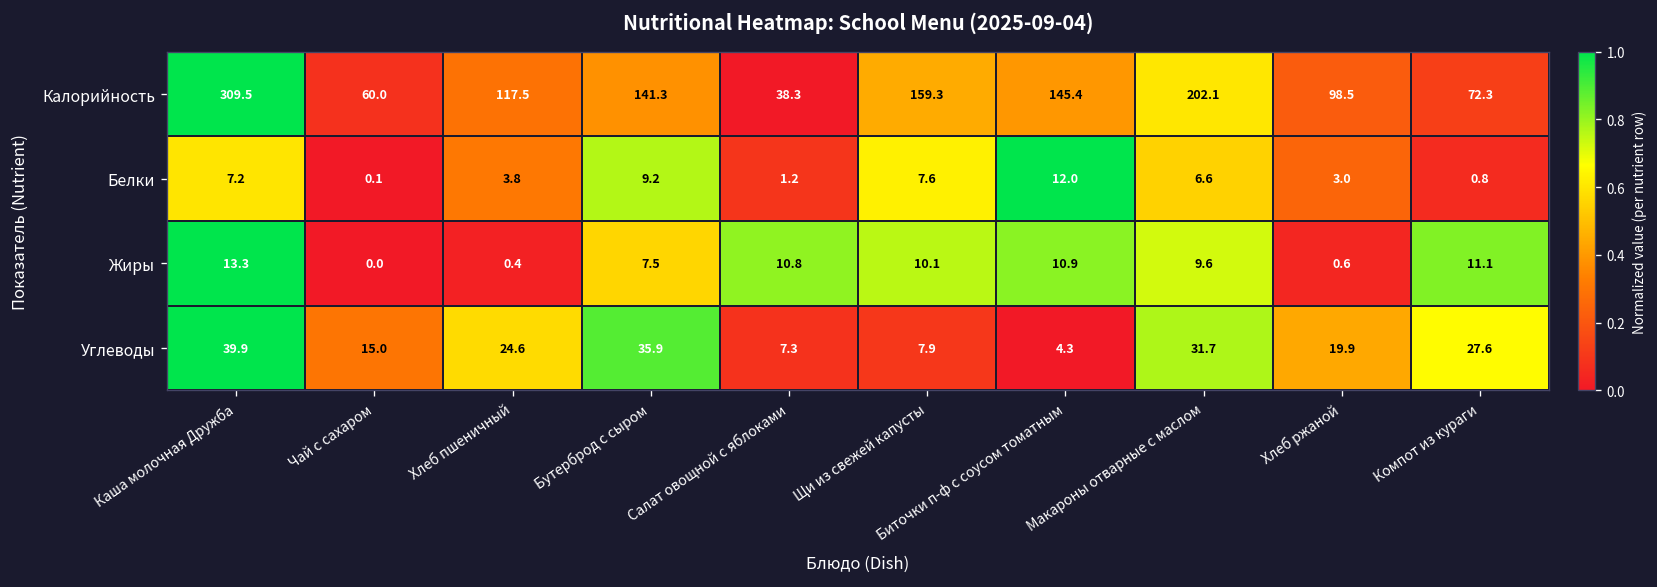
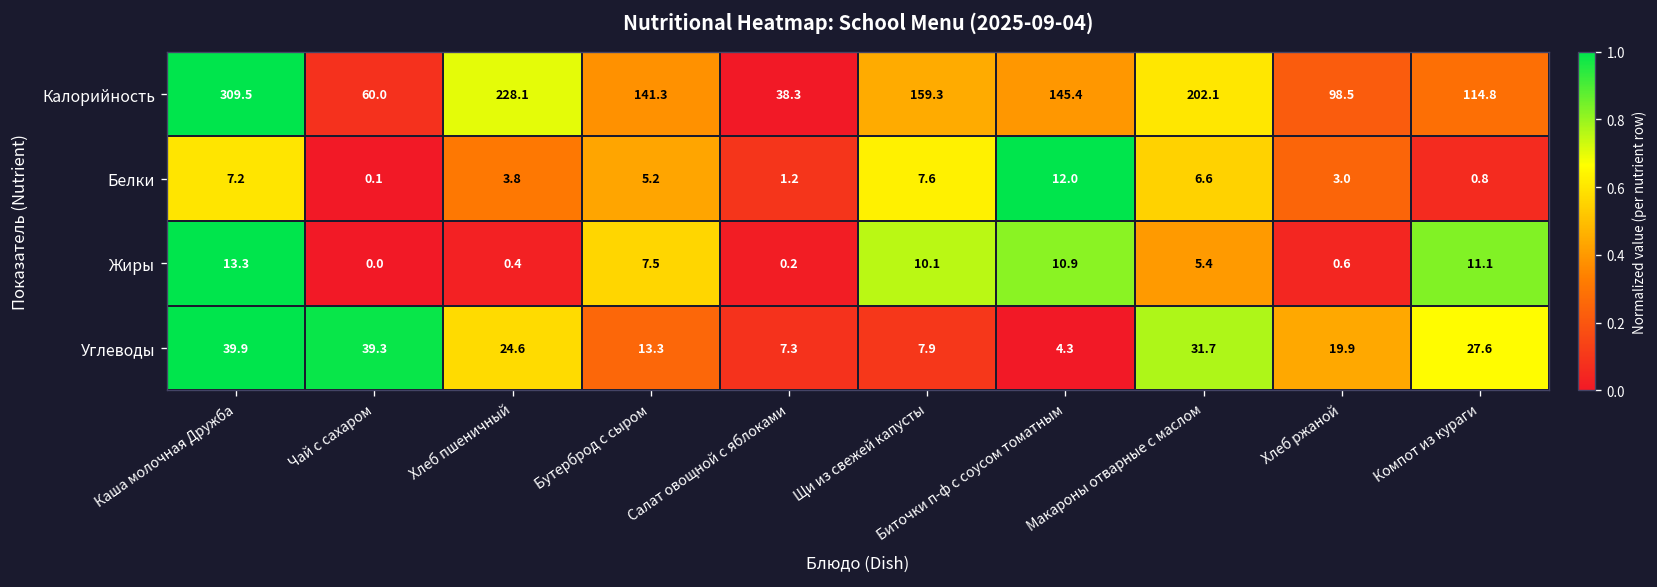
  {
    "Калорийность": {
      "Каша молочная Дружба": 309.5,
      "Чай с сахаром": 60.0,
-     "Хлеб пшеничный": 117.5,
+     "Хлеб пшеничный": 228.1,
      "Бутерброд с сыром": 141.3,
      "Салат овощной с яблоками": 38.3,
      "Щи из свежей капусты": 159.3,
      "Биточки п-ф с соусом томатным": 145.4,
      "Макароны отварные с маслом": 202.1,
      "Хлеб ржаной": 98.5,
-     "Компот из кураги": 72.3
+     "Компот из кураги": 114.8
    },
    "Белки": {
      "Каша молочная Дружба": 7.2,
      "Чай с сахаром": 0.1,
      "Хлеб пшеничный": 3.8,
-     "Бутерброд с сыром": 9.2,
+     "Бутерброд с сыром": 5.2,
      "Салат овощной с яблоками": 1.2,
      "Щи из свежей капусты": 7.6,
      "Биточки п-ф с соусом томатным": 12.0,
      "Макароны отварные с маслом": 6.6,
      "Хлеб ржаной": 3.0,
      "Компот из кураги": 0.8
    },
    "Жиры": {
      "Каша молочная Дружба": 13.3,
      "Чай с сахаром": 0.0,
      "Хлеб пшеничный": 0.4,
      "Бутерброд с сыром": 7.5,
-     "Салат овощной с яблоками": 10.8,
+     "Салат овощной с яблоками": 0.2,
      "Щи из свежей капусты": 10.1,
      "Биточки п-ф с соусом томатным": 10.9,
-     "Макароны отварные с маслом": 9.6,
+     "Макароны отварные с маслом": 5.4,
      "Хлеб ржаной": 0.6,
      "Компот из кураги": 11.1
    },
    "Углеводы": {
      "Каша молочная Дружба": 39.9,
-     "Чай с сахаром": 15.0,
+     "Чай с сахаром": 39.3,
      "Хлеб пшеничный": 24.6,
-     "Бутерброд с сыром": 35.9,
+     "Бутерброд с сыром": 13.3,
      "Салат овощной с яблоками": 7.3,
      "Щи из свежей капусты": 7.9,
      "Биточки п-ф с соусом томатным": 4.3,
      "Макароны отварные с маслом": 31.7,
      "Хлеб ржаной": 19.9,
      "Компот из кураги": 27.6
    }
  }
